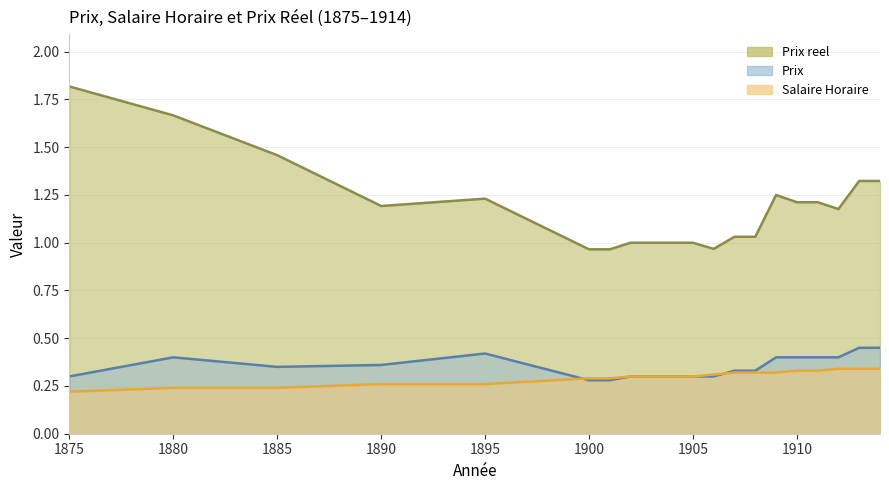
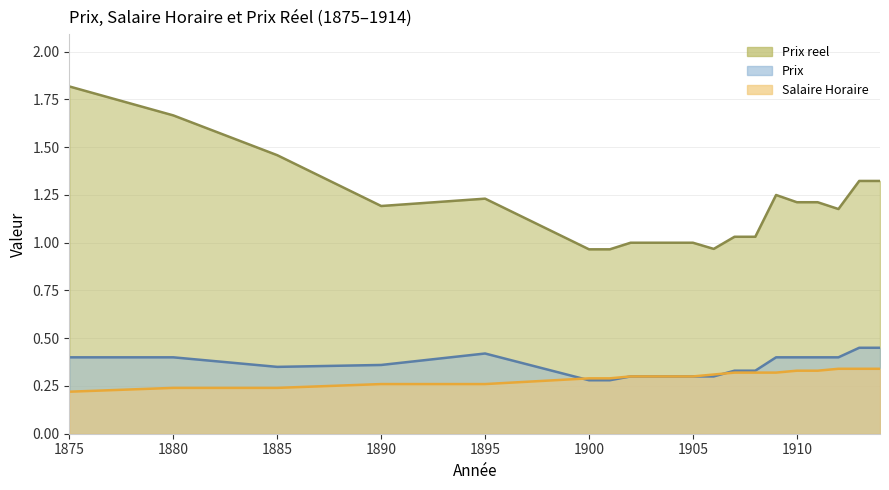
  {
    "Prix": {
-     "1875": 0.3,
+     "1875": 0.4,
      "1880": 0.4,
      "1885": 0.35,
      "1890": 0.36,
      "1895": 0.42,
      "1910": 0.4
    }
  }
